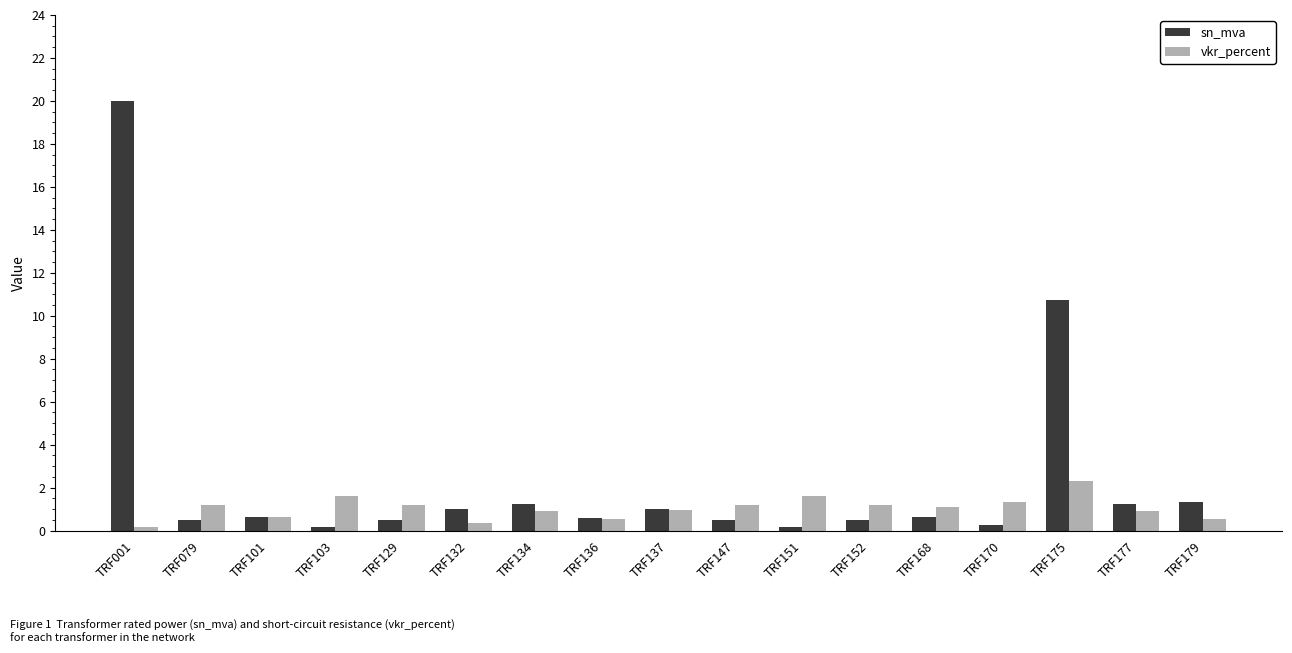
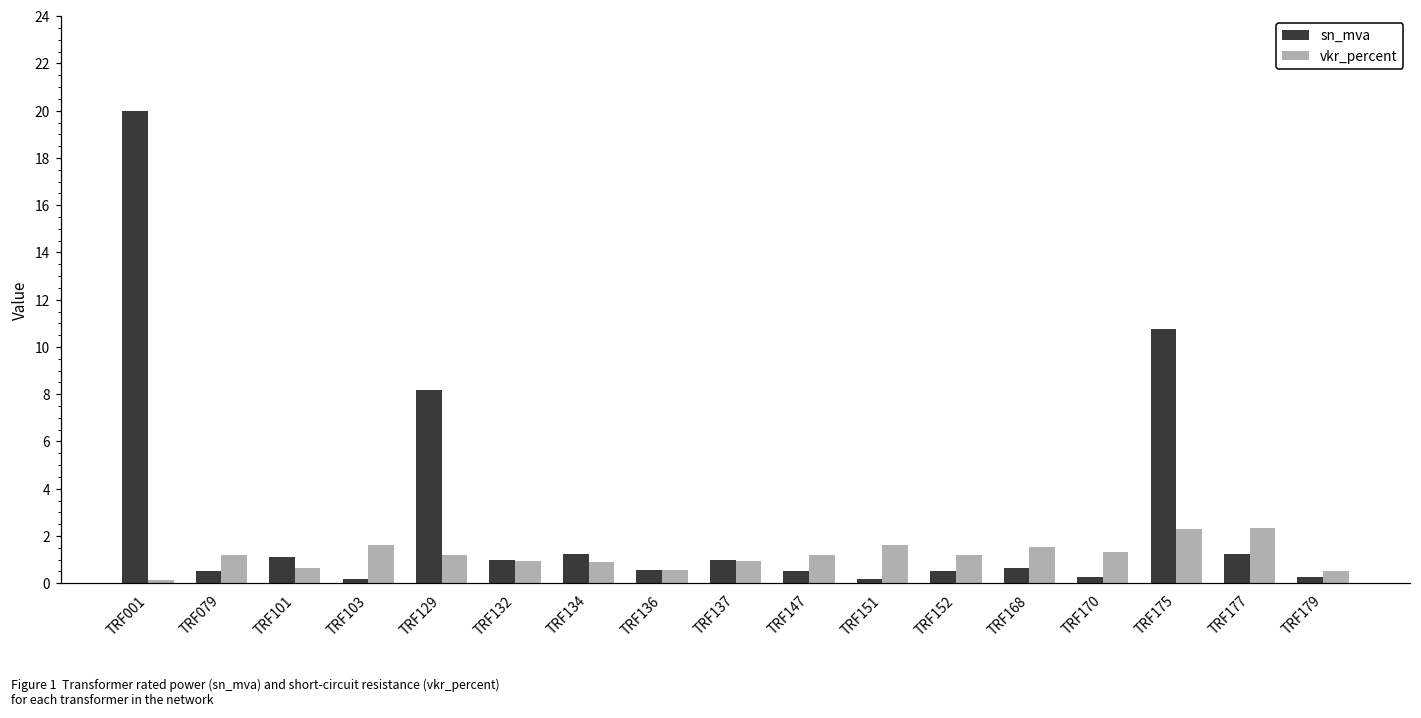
  {
    "sn_mva": {
      "TRF001": 20.0,
      "TRF079": 0.5,
-     "TRF101": 0.6,
+     "TRF101": 1.1,
      "TRF103": 0.2,
-     "TRF129": 0.5,
+     "TRF129": 8.2,
      "TRF132": 1.0,
      "TRF134": 1.3,
      "TRF136": 0.6,
      "TRF137": 1.0,
      "TRF147": 0.5,
      "TRF151": 0.2,
      "TRF152": 0.5,
      "TRF168": 0.6,
      "TRF170": 0.3,
      "TRF175": 10.7,
      "TRF177": 1.3,
-     "TRF179": 1.3
+     "TRF179": 0.3
    },
    "vkr_percent": {
      "TRF001": 0.1,
      "TRF079": 1.2,
      "TRF101": 0.7,
      "TRF103": 1.6,
      "TRF129": 1.2,
-     "TRF132": 0.4,
+     "TRF132": 1.0,
      "TRF134": 0.9,
      "TRF136": 0.5,
      "TRF137": 1.0,
      "TRF147": 1.2,
      "TRF151": 1.6,
      "TRF152": 1.2,
-     "TRF168": 1.1,
+     "TRF168": 1.5,
      "TRF170": 1.3,
      "TRF175": 2.3,
-     "TRF177": 0.9,
+     "TRF177": 2.3,
      "TRF179": 0.5
    }
  }
